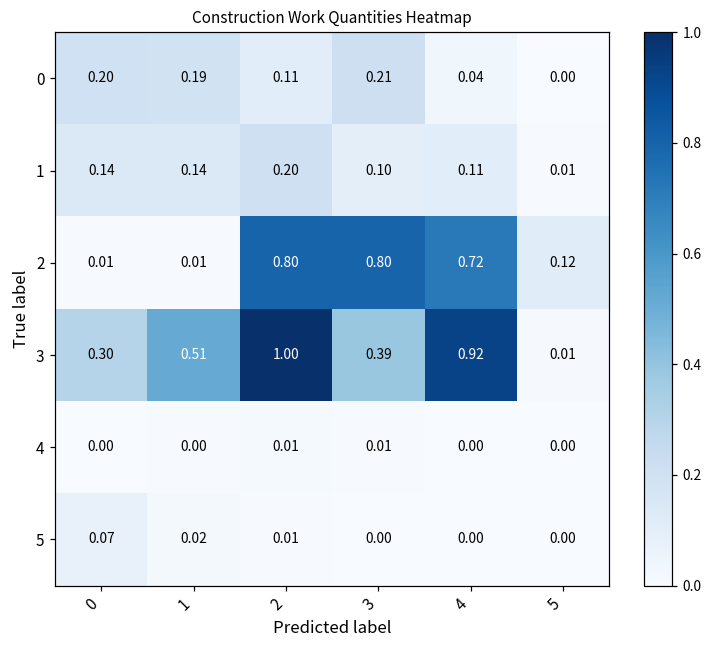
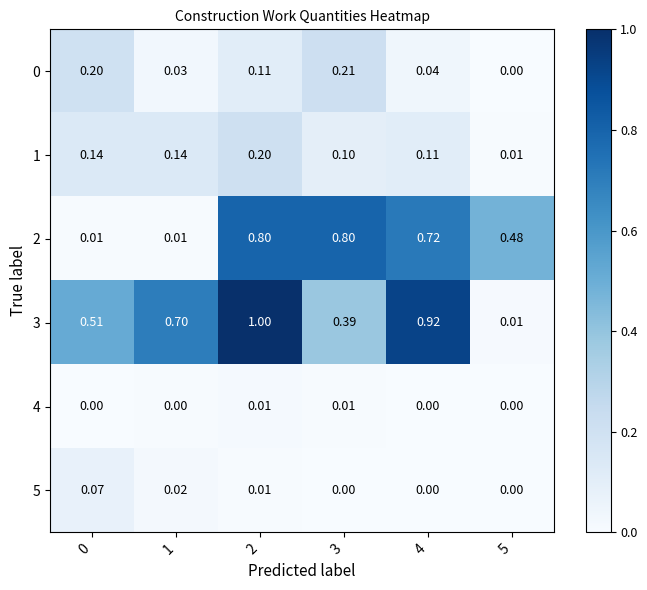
  {
    "0": {
      "0": 0.20,
-     "1": 0.19,
+     "1": 0.03,
      "2": 0.11,
      "3": 0.21,
      "4": 0.04,
      "5": 0.00
    },
    "1": {
      "0": 0.14,
      "1": 0.14,
      "2": 0.20,
      "3": 0.10,
      "4": 0.11,
      "5": 0.01
    },
    "2": {
      "0": 0.01,
      "1": 0.01,
      "2": 0.80,
      "3": 0.80,
      "4": 0.72,
-     "5": 0.12
+     "5": 0.48
    },
    "3": {
-     "0": 0.30,
-     "1": 0.51,
+     "0": 0.51,
+     "1": 0.70,
      "2": 1.00,
      "3": 0.39,
      "4": 0.92,
      "5": 0.01
    },
    "4": {
      "0": 0.00,
      "1": 0.00,
      "2": 0.01,
      "3": 0.01,
      "4": 0.00,
      "5": 0.00
    },
    "5": {
      "0": 0.07,
      "1": 0.02,
      "2": 0.01,
      "3": 0.00,
      "4": 0.00,
      "5": 0.00
    }
  }
